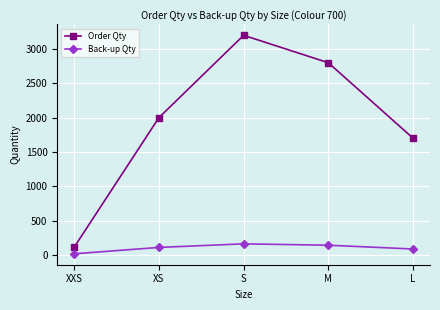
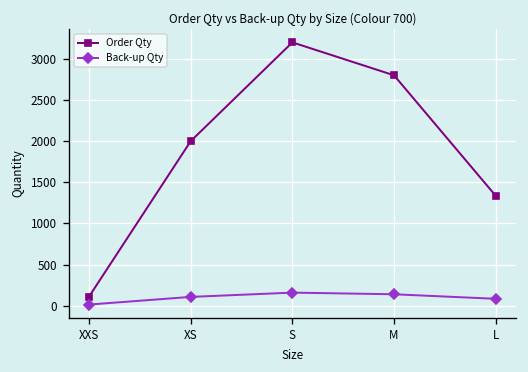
  {
    "Order Qty": {
      "XXS": 100,
      "XS": 2000,
      "S": 3200,
      "M": 2800,
-     "L": 1700
+     "L": 1300
    },
    "Back-up Qty": {
      "XXS": 0,
      "XS": 100,
      "S": 200,
      "M": 100,
      "L": 100
    }
  }
